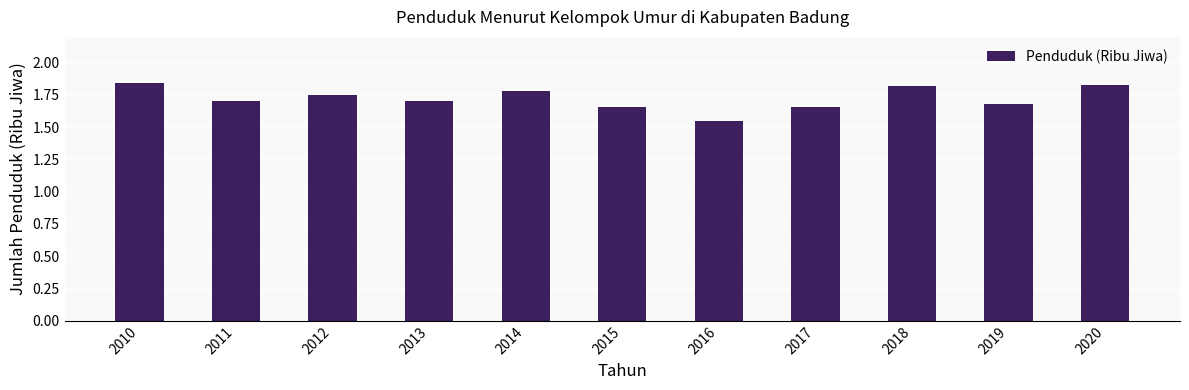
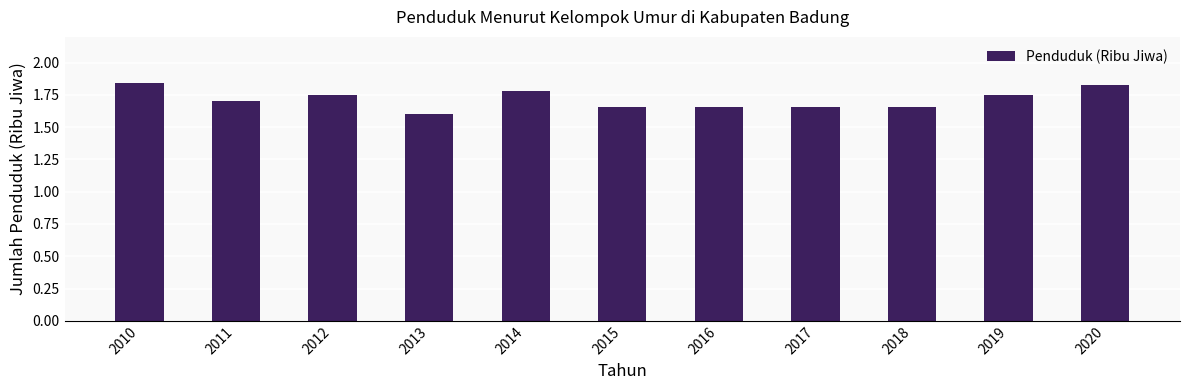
  {
    "2010": 1.84,
    "2011": 1.70,
    "2012": 1.75,
-   "2013": 1.7,
+   "2013": 1.6,
    "2014": 1.78,
    "2015": 1.66,
-   "2016": 1.55,
+   "2016": 1.66,
    "2017": 1.66,
-   "2018": 1.82,
-   "2019": 1.68,
+   "2018": 1.66,
+   "2019": 1.75,
    "2020": 1.83
  }
